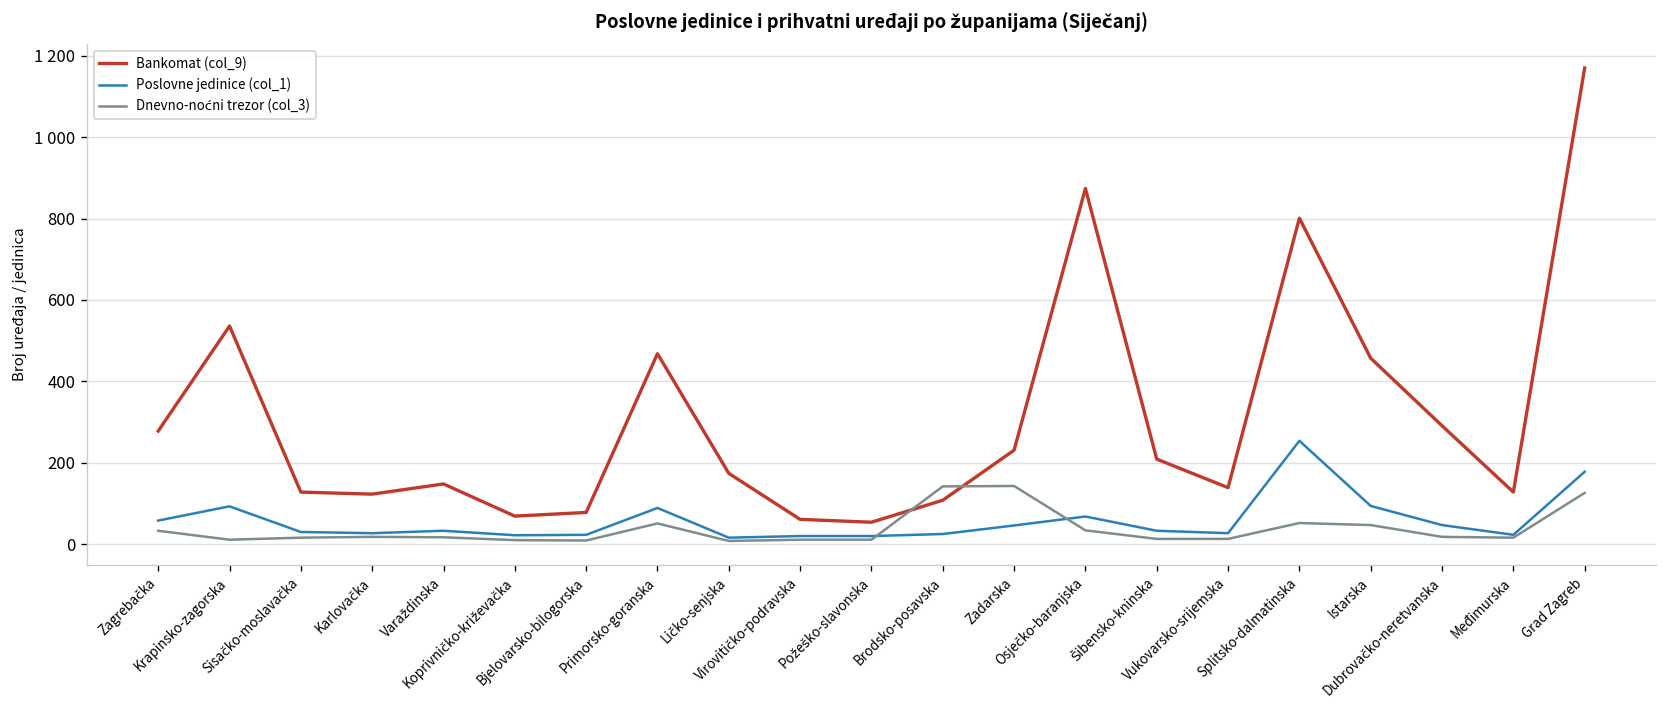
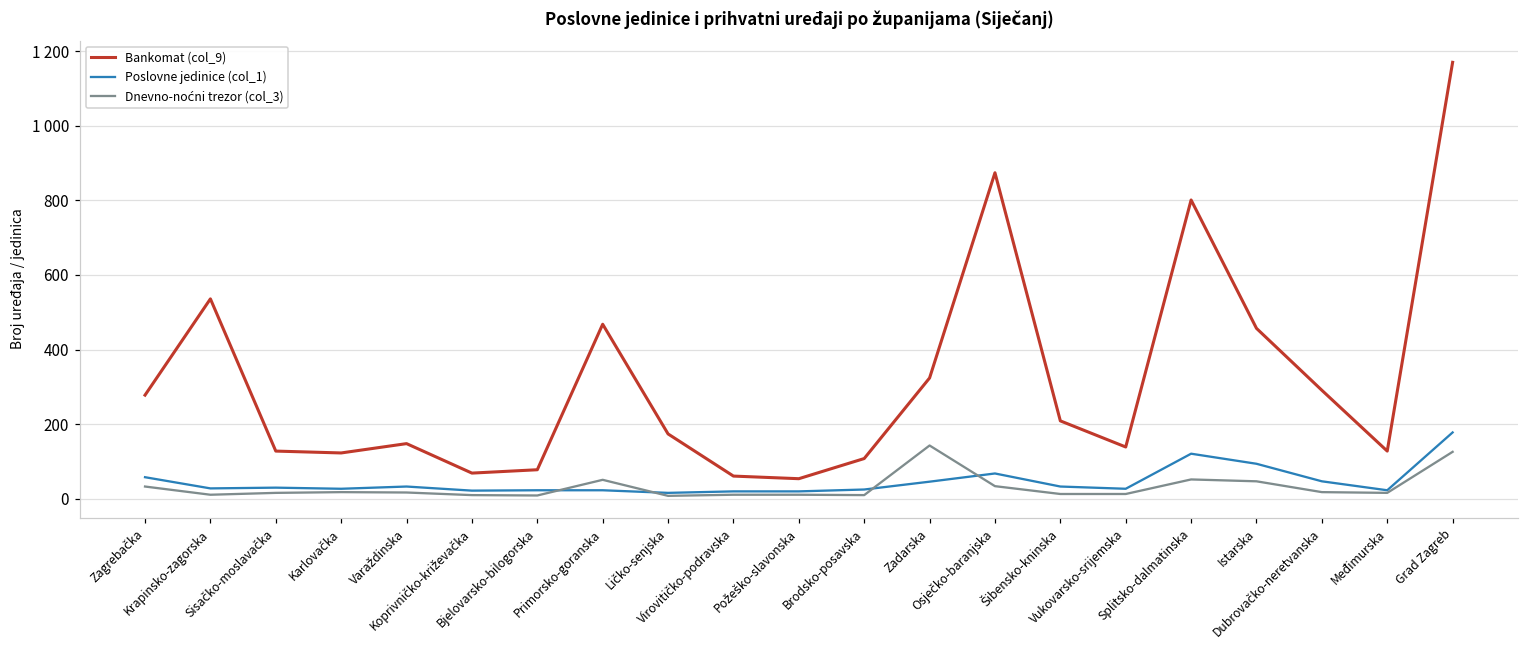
  {
    "Bankomat (col_9)": {
      "Zagrebačka": 280,
      "Krapinsko-zagorska": 540,
      "Sisačko-moslavačka": 130,
      "Karlovačka": 120,
      "Varaždinska": 150,
      "Koprivničko-križevačka": 70,
      "Bjelovarsko-bilogorska": 80,
      "Primorsko-goranska": 470,
      "Ličko-senjska": 170,
      "Virovitičko-podravska": 60,
      "Požeško-slavonska": 50,
      "Brodsko-posavska": 110,
-     "Zadarska": 230,
+     "Zadarska": 320,
      "Osječko-baranjska": 870,
      "Šibensko-kninska": 210,
      "Vukovarsko-srijemska": 140,
      "Splitsko-dalmatinska": 800,
      "Istarska": 460,
      "Dubrovačko-neretvanska": 290,
      "Međimurska": 130,
      "Grad Zagreb": 1170
    },
    "Poslovne jedinice (col_1)": {
      "Zagrebačka": 60,
-     "Krapinsko-zagorska": 90,
+     "Krapinsko-zagorska": 30,
      "Sisačko-moslavačka": 30,
      "Karlovačka": 30,
      "Varaždinska": 30,
      "Koprivničko-križevačka": 20,
      "Bjelovarsko-bilogorska": 20,
-     "Primorsko-goranska": 90,
+     "Primorsko-goranska": 20,
      "Ličko-senjska": 20,
      "Virovitičko-podravska": 20,
      "Požeško-slavonska": 20,
      "Brodsko-posavska": 30,
      "Zadarska": 50,
      "Osječko-baranjska": 70,
      "Šibensko-kninska": 30,
      "Vukovarsko-srijemska": 30,
-     "Splitsko-dalmatinska": 250,
+     "Splitsko-dalmatinska": 120,
      "Istarska": 90,
      "Dubrovačko-neretvanska": 50,
      "Grad Zagreb": 180
    },
    "Dnevno-noćni trezor (col_3)": {
      "Zagrebačka": 30,
      "Krapinsko-zagorska": 10,
      "Sisačko-moslavačka": 20,
      "Karlovačka": 20,
      "Varaždinska": 20,
      "Koprivničko-križevačka": 10,
      "Bjelovarsko-bilogorska": 10,
      "Primorsko-goranska": 50,
      "Ličko-senjska": 10,
      "Virovitičko-podravska": 10,
      "Požeško-slavonska": 10,
-     "Brodsko-posavska": 140,
+     "Brodsko-posavska": 10,
      "Zadarska": 140,
      "Osječko-baranjska": 30,
      "Šibensko-kninska": 10,
      "Vukovarsko-srijemska": 10,
      "Splitsko-dalmatinska": 50,
      "Istarska": 50,
      "Dubrovačko-neretvanska": 20,
      "Grad Zagreb": 130
    }
  }
